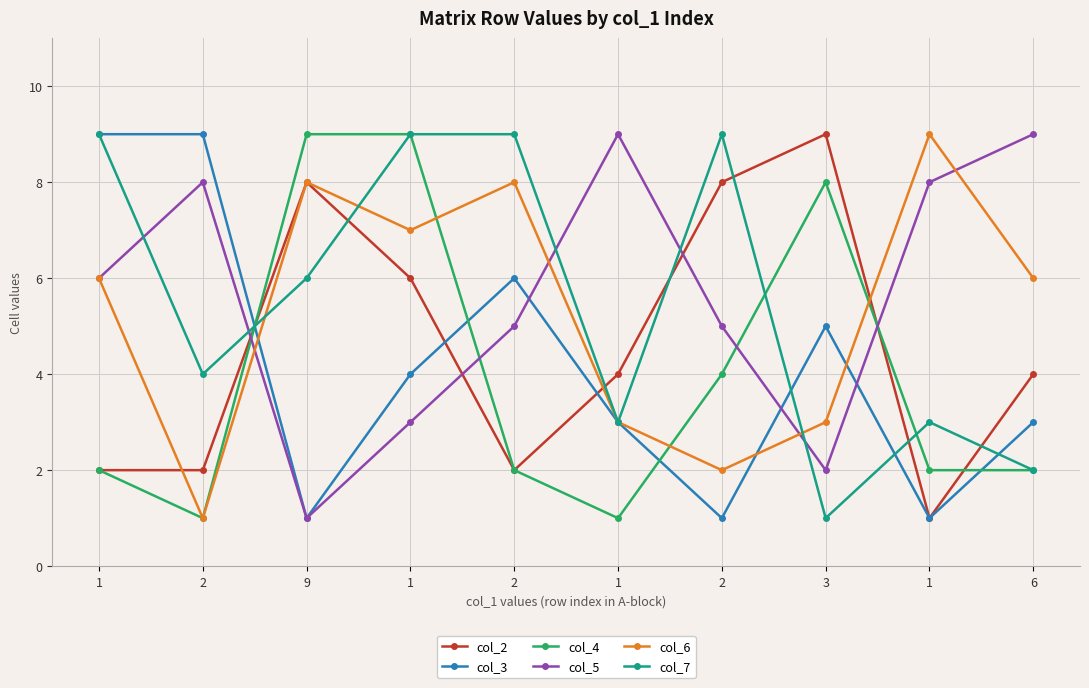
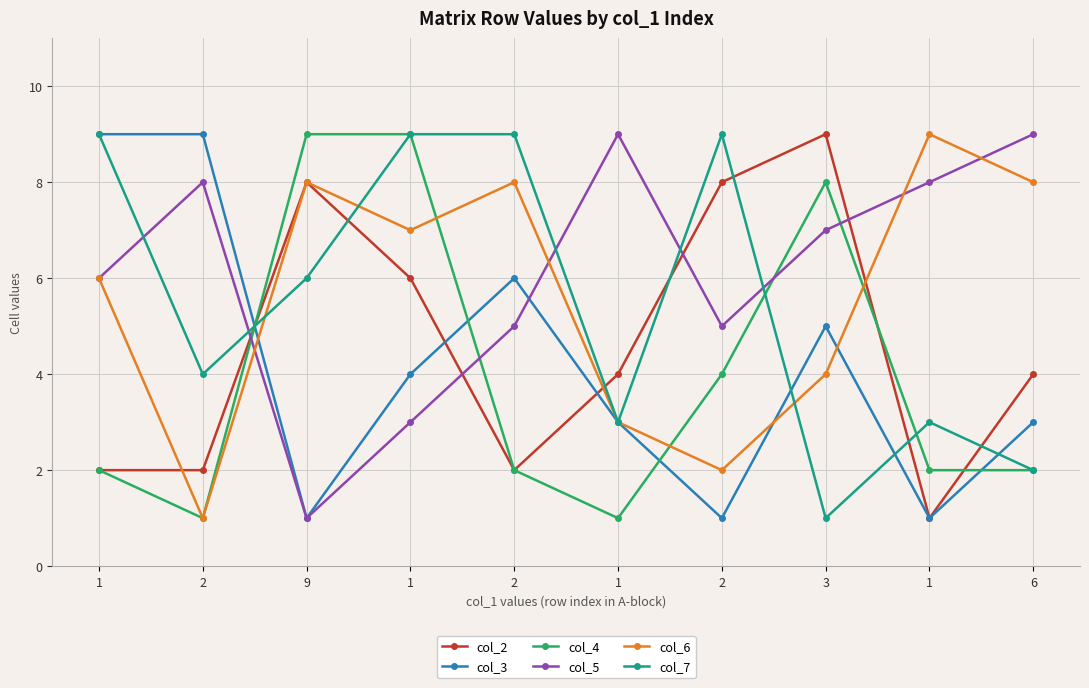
  {
    "col_2": {
      "3": 9,
      "6": 4
    },
    "col_3": {
      "3": 5,
      "6": 3
    },
    "col_5": {
-     "3": 2,
+     "3": 7,
      "6": 9
    },
    "col_6": {
-     "3": 3,
-     "6": 6
+     "3": 4,
+     "6": 8
    }
  }
